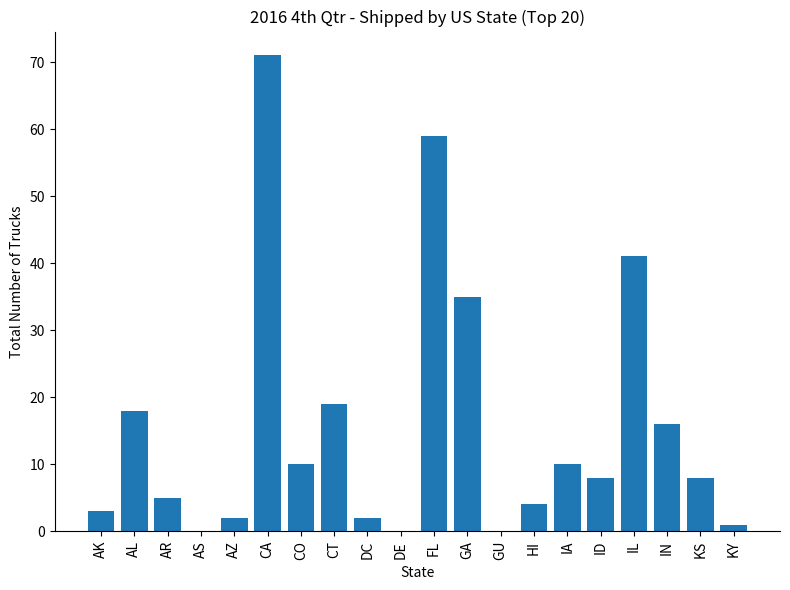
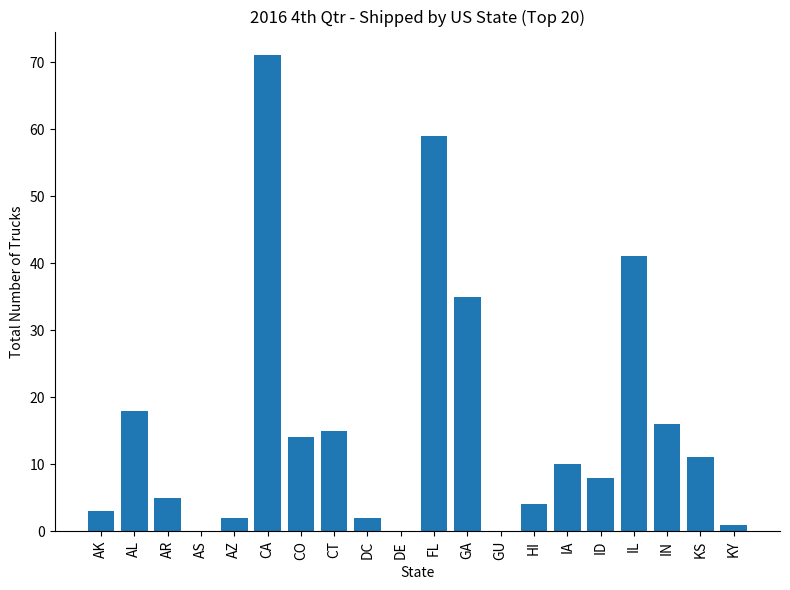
  {
    "AK": 3,
    "AL": 18,
    "AR": 5,
    "AS": 0,
    "AZ": 2,
    "CA": 71,
-   "CO": 10,
-   "CT": 19,
+   "CO": 14,
+   "CT": 15,
    "DC": 2,
    "DE": 0,
    "FL": 59,
    "GA": 35,
    "GU": 0,
    "HI": 4,
    "IA": 10,
    "ID": 8,
    "IL": 41,
    "IN": 16,
-   "KS": 8,
+   "KS": 11,
    "KY": 1
  }
